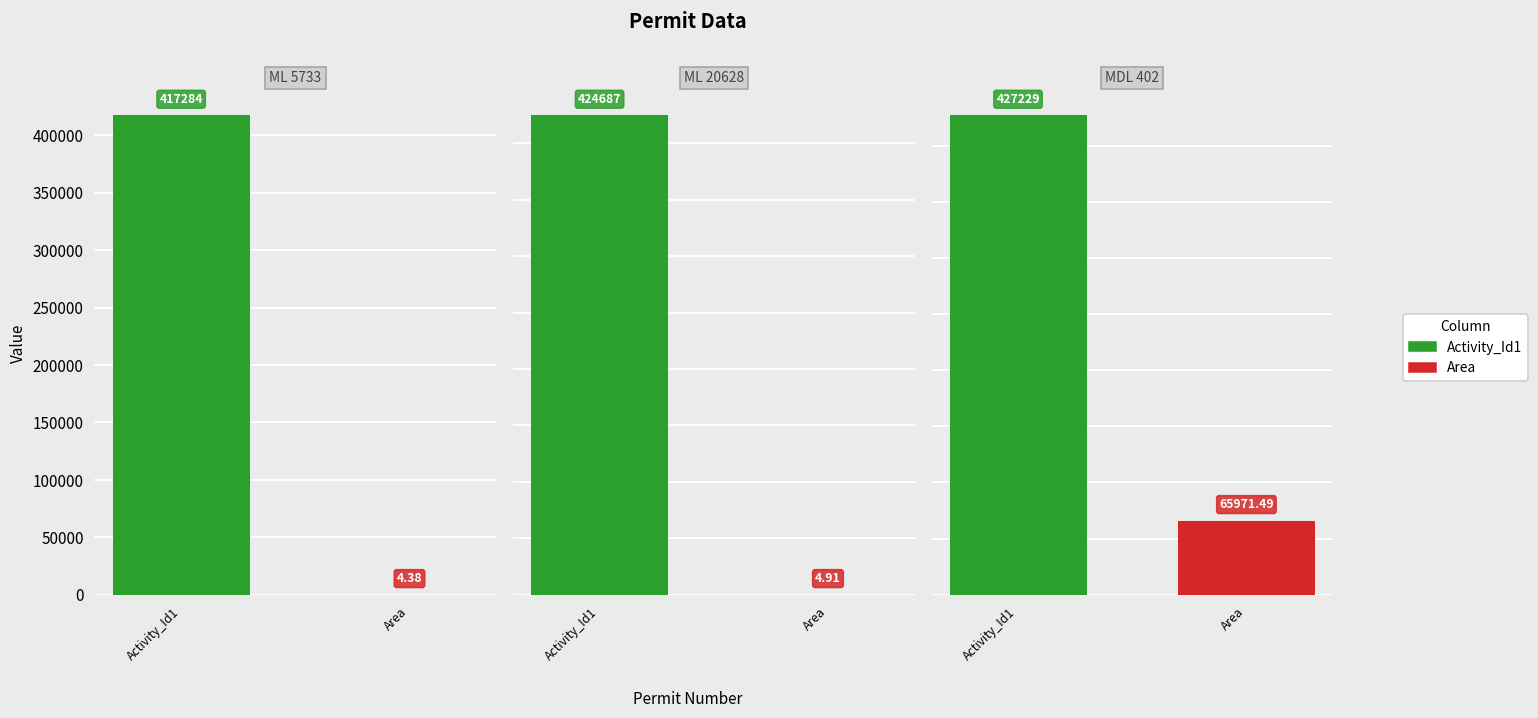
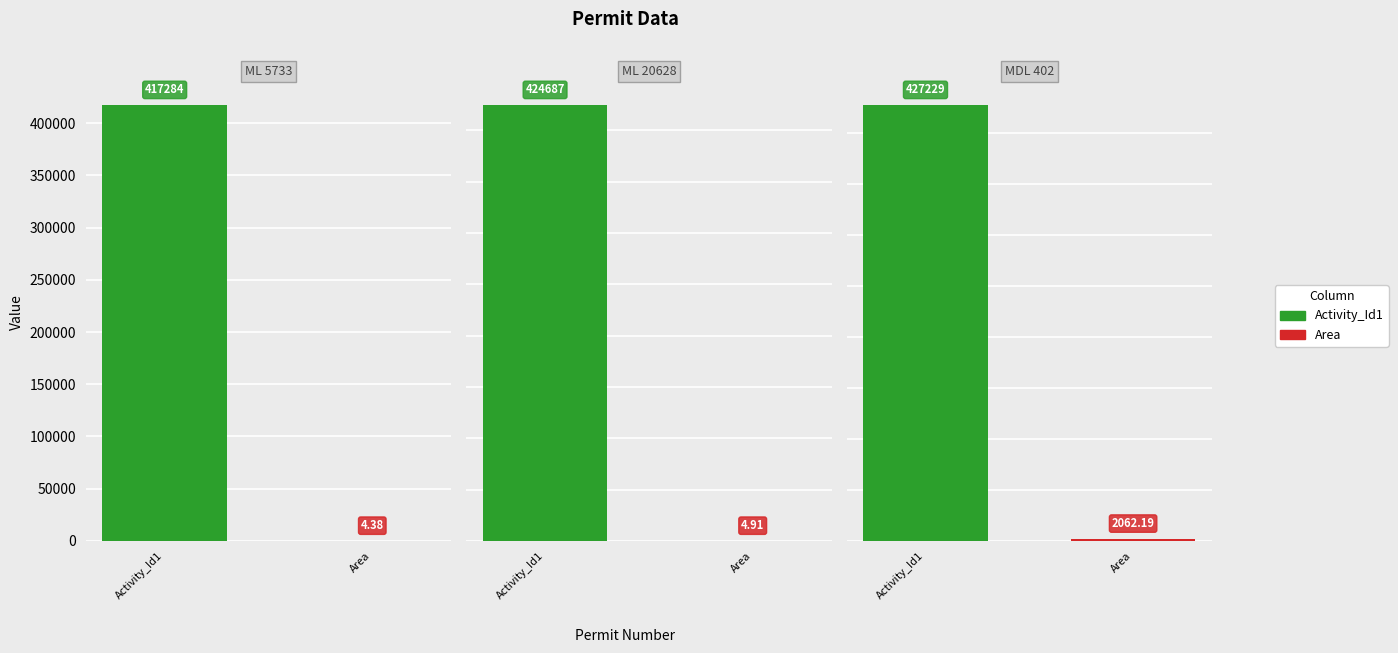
  {
    "MDL 402": {
-     "Area": 65971.49
+     "Area": 2062.19
    }
  }
